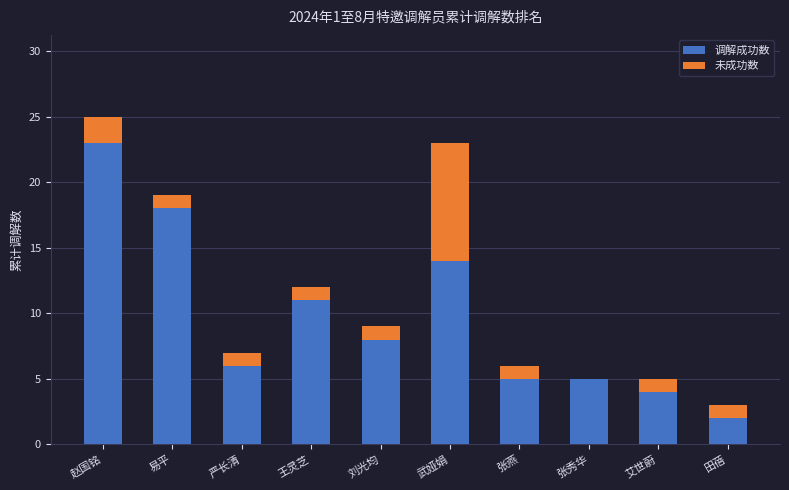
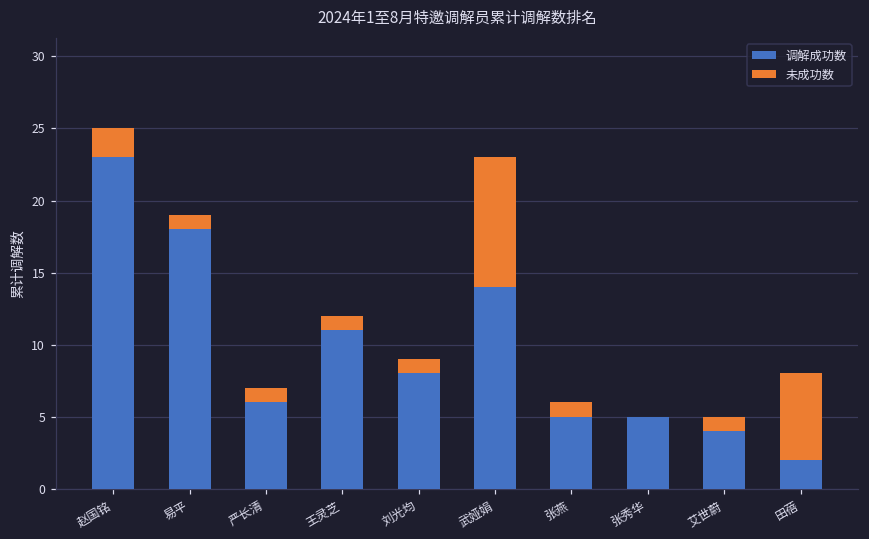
  {
    "调解成功数": {
      "赵国铭": 23,
      "易平": 18,
      "严长清": 6,
      "王灵芝": 11,
      "刘光均": 8,
      "武娅娟": 14,
      "张燕": 5,
      "张秀华": 5,
      "艾世蔚": 4,
      "田蓓": 2
    },
    "未成功数": {
      "赵国铭": 2,
      "易平": 1,
      "严长清": 1,
      "王灵芝": 1,
      "刘光均": 1,
      "武娅娟": 9,
      "张燕": 1,
      "张秀华": 0,
      "艾世蔚": 1,
-     "田蓓": 1
+     "田蓓": 6
    }
  }
